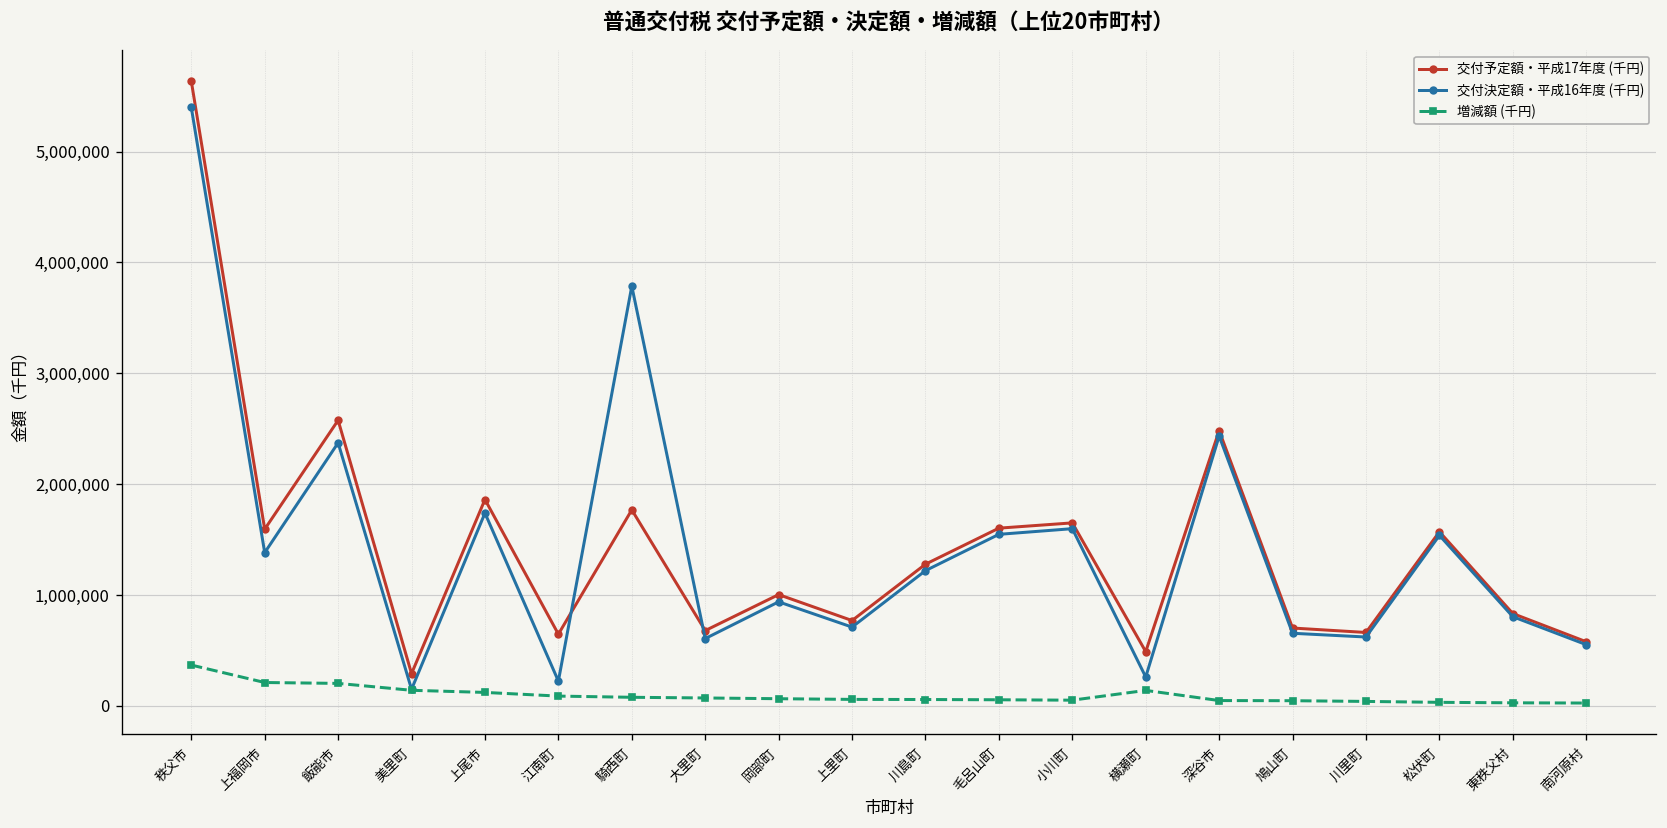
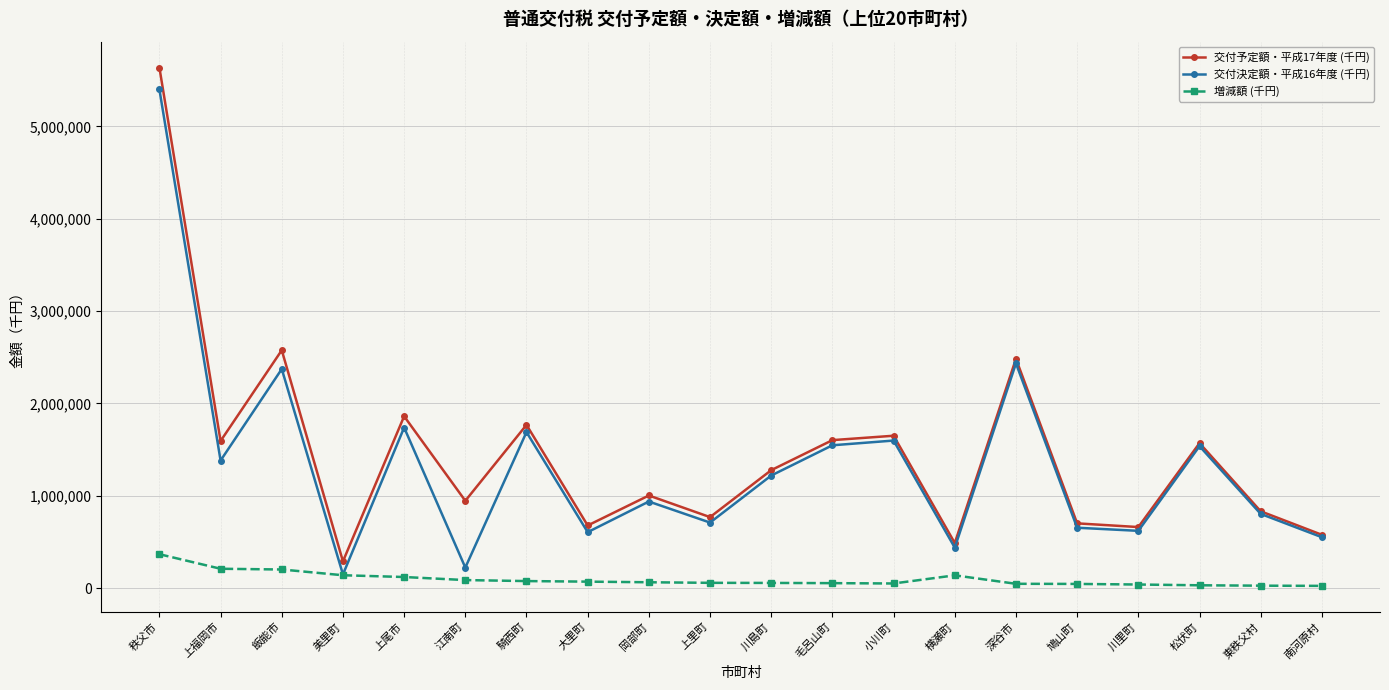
  {
    "交付予定額・平成17年度 (千円)": {
      "秩父市": "5,600,000",
      "上福岡市": "1,600,000",
      "飯能市": "2,600,000",
      "美里町": "300,000",
      "上尾市": "1,900,000",
-     "江南町": "600,000",
+     "江南町": "900,000",
      "騎西町": "1,800,000",
      "大里町": "700,000",
      "岡部町": "1,000,000",
      "上里町": "800,000",
      "川島町": "1,300,000",
      "毛呂山町": "1,600,000",
      "小川町": "1,700,000",
      "横瀬町": "500,000",
      "深谷市": "2,500,000",
      "鳩山町": "700,000",
      "川里町": "700,000",
      "松伏町": "1,600,000",
      "東秩父村": "800,000"
    },
    "交付決定額・平成16年度 (千円)": {
      "秩父市": "5,400,000",
      "上福岡市": "1,400,000",
      "飯能市": "2,400,000",
      "上尾市": "1,700,000",
      "江南町": "200,000",
-     "騎西町": "3,800,000",
+     "騎西町": "1,700,000",
      "大里町": "600,000",
      "岡部町": "900,000",
      "上里町": "700,000",
      "川島町": "1,200,000",
      "毛呂山町": "1,500,000",
      "小川町": "1,600,000",
-     "横瀬町": "300,000",
+     "横瀬町": "400,000",
      "深谷市": "2,400,000",
      "鳩山町": "700,000",
      "川里町": "600,000",
      "松伏町": "1,500,000",
      "東秩父村": "800,000"
    },
    "増減額 (千円)": {
      "秩父市": "400,000",
      "上福岡市": "200,000",
      "飯能市": "200,000",
      "上尾市": "100,000",
      "江南町": "100,000",
      "騎西町": "100,000",
      "大里町": "100,000",
      "岡部町": "100,000",
      "上里町": "100,000",
      "川島町": "100,000",
      "毛呂山町": "100,000",
      "小川町": "100,000",
      "横瀬町": "100,000",
      "深谷市": "0",
      "鳩山町": "0",
      "川里町": "0",
      "松伏町": "0",
      "東秩父村": "0",
      "南河原村": "0"
    }
  }
